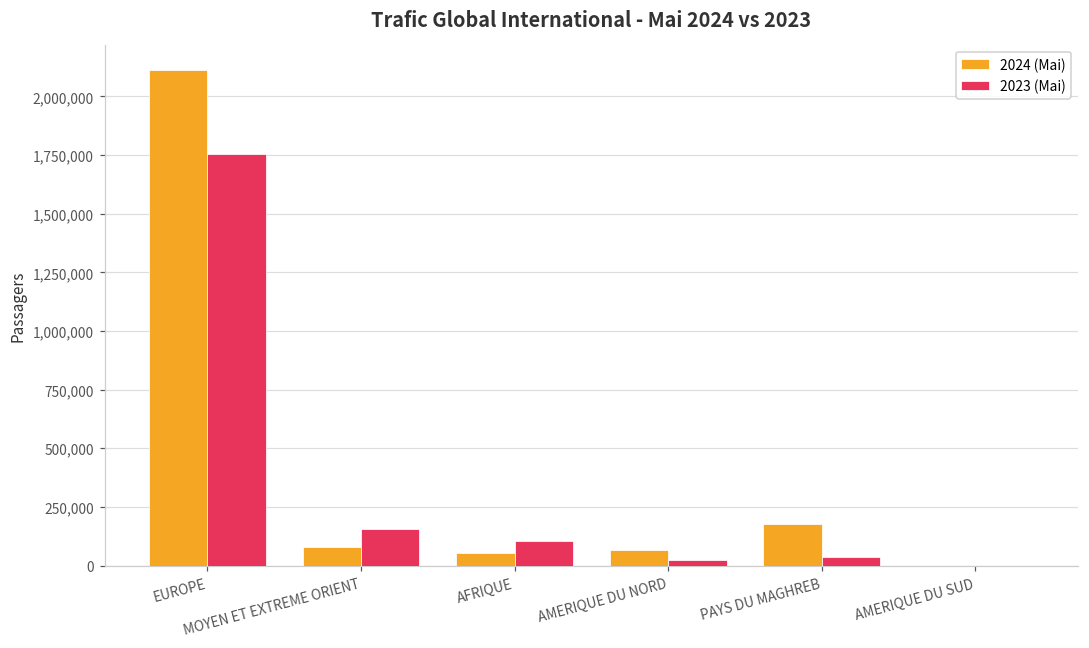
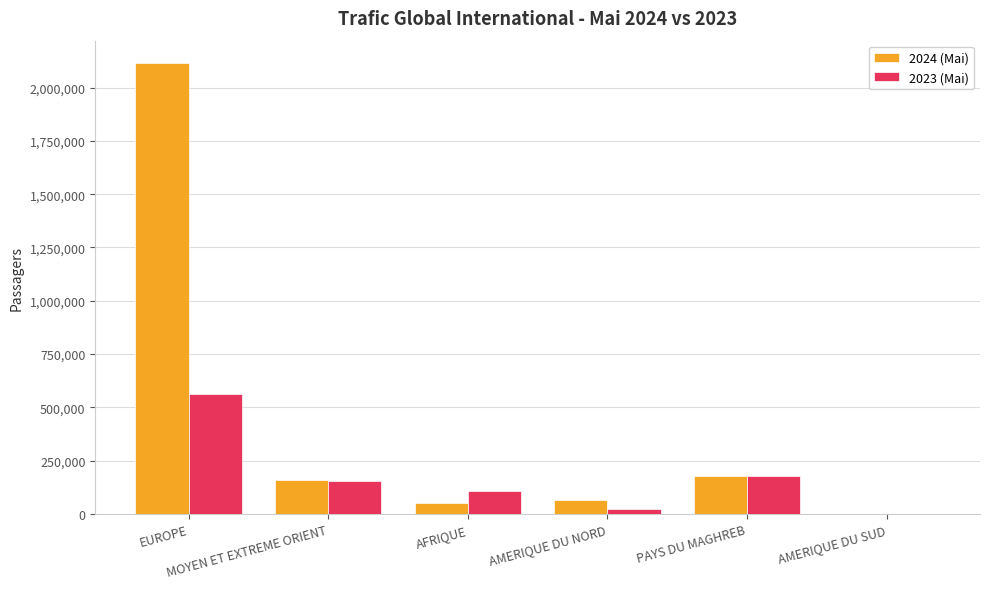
  {
    "2024 (Mai)": {
      "EUROPE": "2,110,000",
-     "MOYEN ET EXTREME ORIENT": "80,000",
+     "MOYEN ET EXTREME ORIENT": "160,000",
      "AFRIQUE": "50,000",
      "AMERIQUE DU NORD": "70,000",
      "PAYS DU MAGHREB": "180,000"
    },
    "2023 (Mai)": {
-     "EUROPE": "1,750,000",
+     "EUROPE": "560,000",
      "MOYEN ET EXTREME ORIENT": "160,000",
      "AFRIQUE": "110,000",
      "AMERIQUE DU NORD": "20,000",
-     "PAYS DU MAGHREB": "40,000",
+     "PAYS DU MAGHREB": "180,000",
      "AMERIQUE DU SUD": "0"
    }
  }
